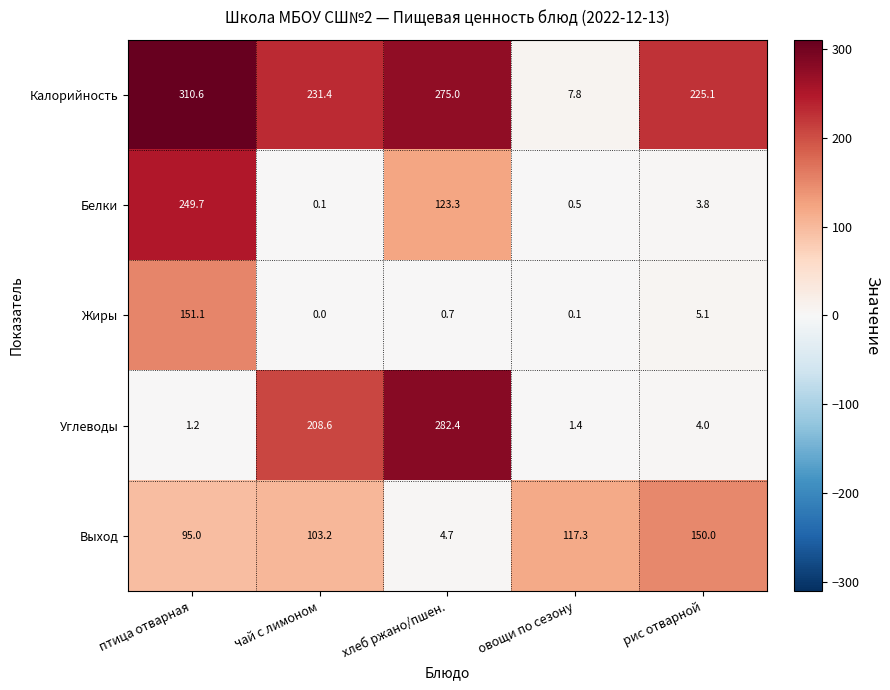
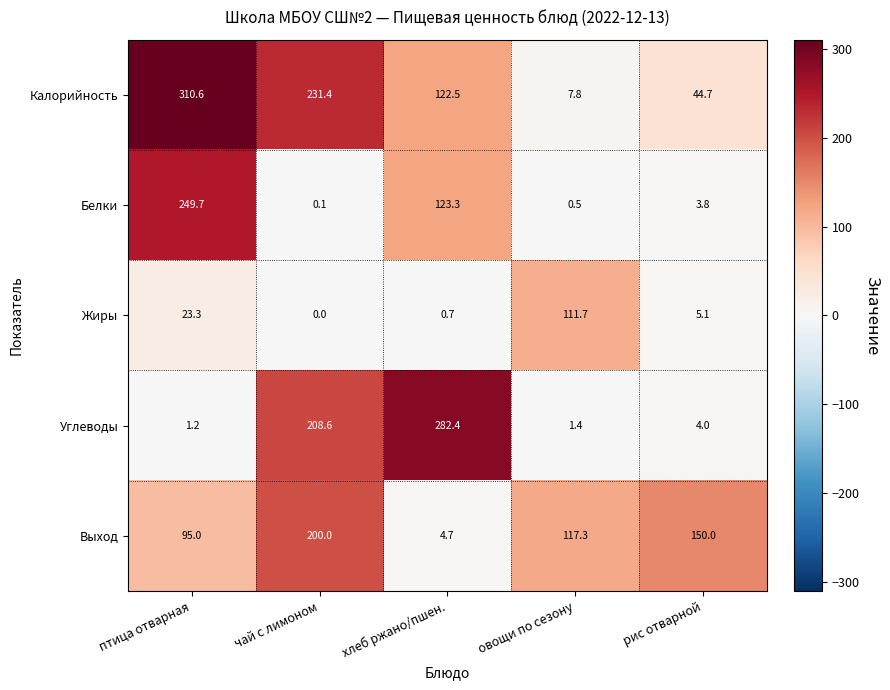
  {
    "Калорийность": {
      "птица отварная": 310.6,
      "чай с лимоном": 231.4,
-     "хлеб ржано/пшен.": 275.0,
+     "хлеб ржано/пшен.": 122.5,
      "овощи по сезону": 7.8,
-     "рис отварной": 225.1
+     "рис отварной": 44.7
    },
    "Белки": {
      "птица отварная": 249.7,
      "чай с лимоном": 0.1,
      "хлеб ржано/пшен.": 123.3,
      "овощи по сезону": 0.5,
      "рис отварной": 3.8
    },
    "Жиры": {
-     "птица отварная": 151.1,
+     "птица отварная": 23.3,
      "чай с лимоном": 0.0,
      "хлеб ржано/пшен.": 0.7,
-     "овощи по сезону": 0.1,
+     "овощи по сезону": 111.7,
      "рис отварной": 5.1
    },
    "Углеводы": {
      "птица отварная": 1.2,
      "чай с лимоном": 208.6,
      "хлеб ржано/пшен.": 282.4,
      "овощи по сезону": 1.4,
      "рис отварной": 4.0
    },
    "Выход": {
      "птица отварная": 95.0,
-     "чай с лимоном": 103.2,
+     "чай с лимоном": 200.0,
      "хлеб ржано/пшен.": 4.7,
      "овощи по сезону": 117.3,
      "рис отварной": 150.0
    }
  }
